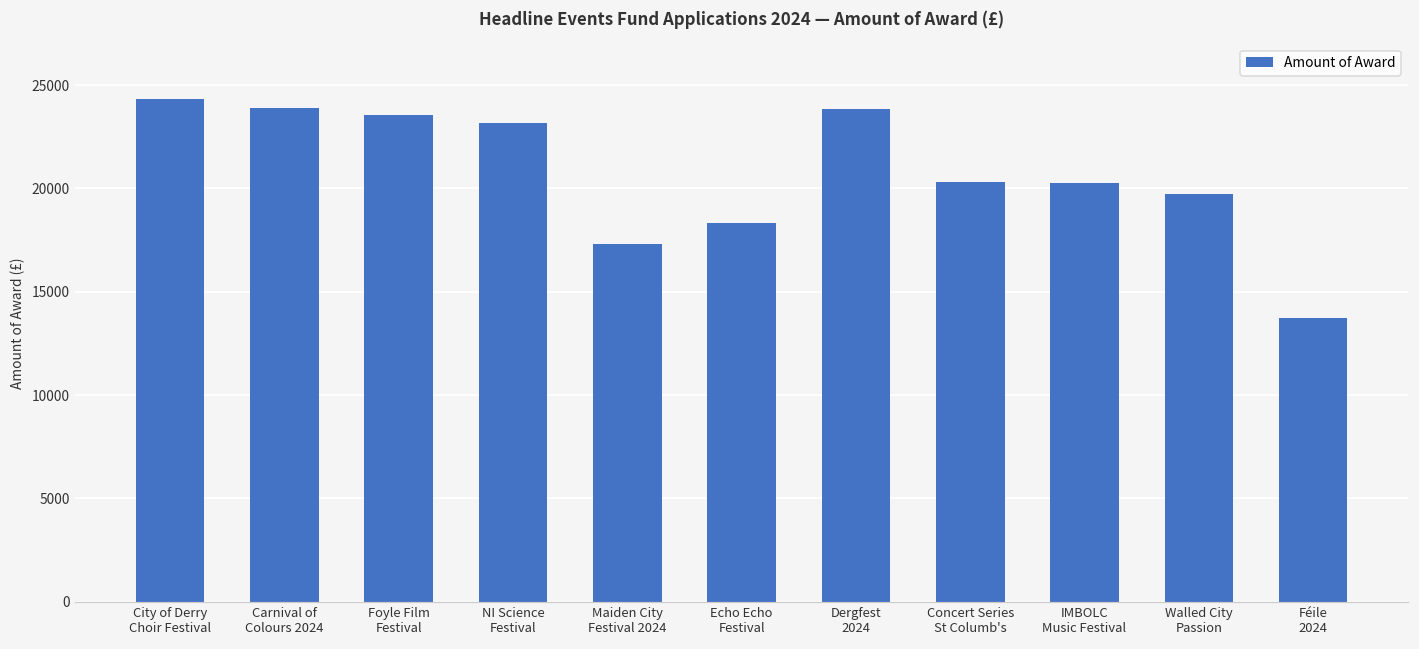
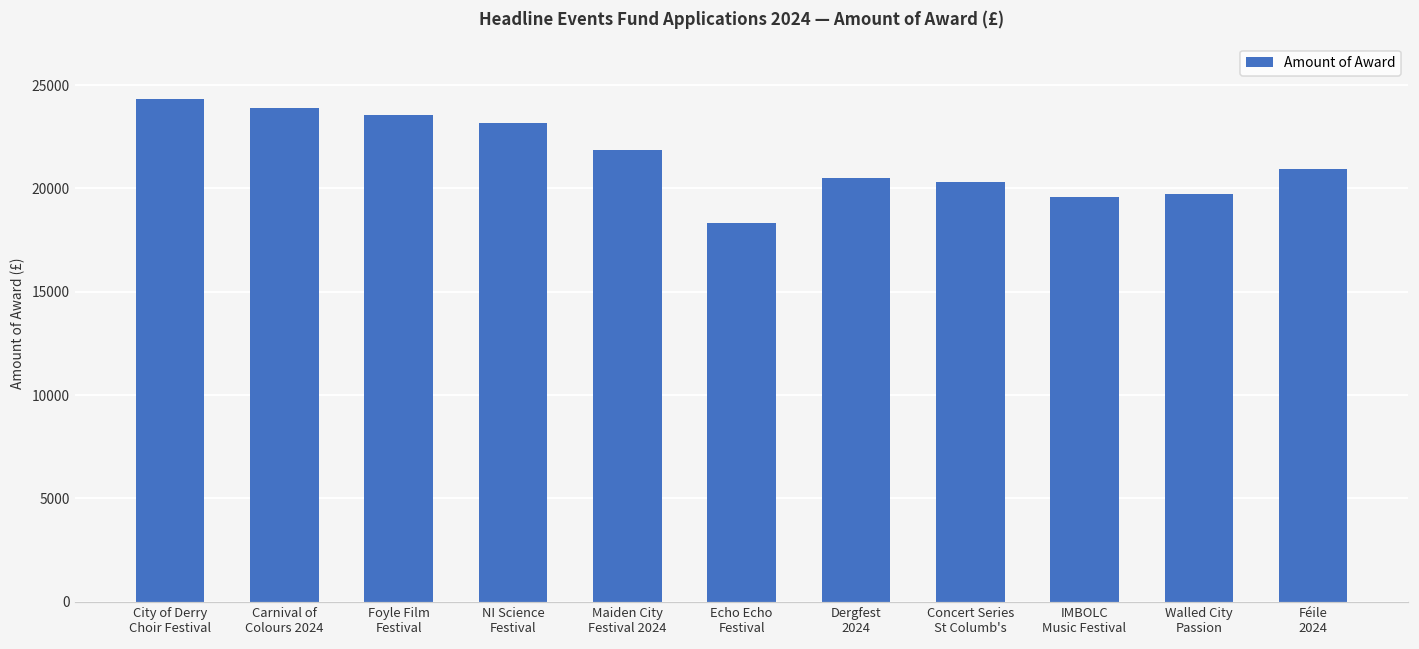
  {
    "City of Derry Choir Festival": 24300,
    "Carnival of Colours 2024": 23900,
    "Foyle Film Festival": 23600,
    "NI Science Festival": 23200,
-   "Maiden City Festival 2024": 17300,
+   "Maiden City Festival 2024": 21800,
    "Echo Echo Festival": 18300,
-   "Dergfest 2024": 23900,
+   "Dergfest 2024": 20500,
    "Concert Series St Columb's": 20300,
-   "IMBOLC Music Festival": 20200,
+   "IMBOLC Music Festival": 19600,
    "Walled City Passion": 19700,
-   "Féile 2024": 13700
+   "Féile 2024": 20900
  }
